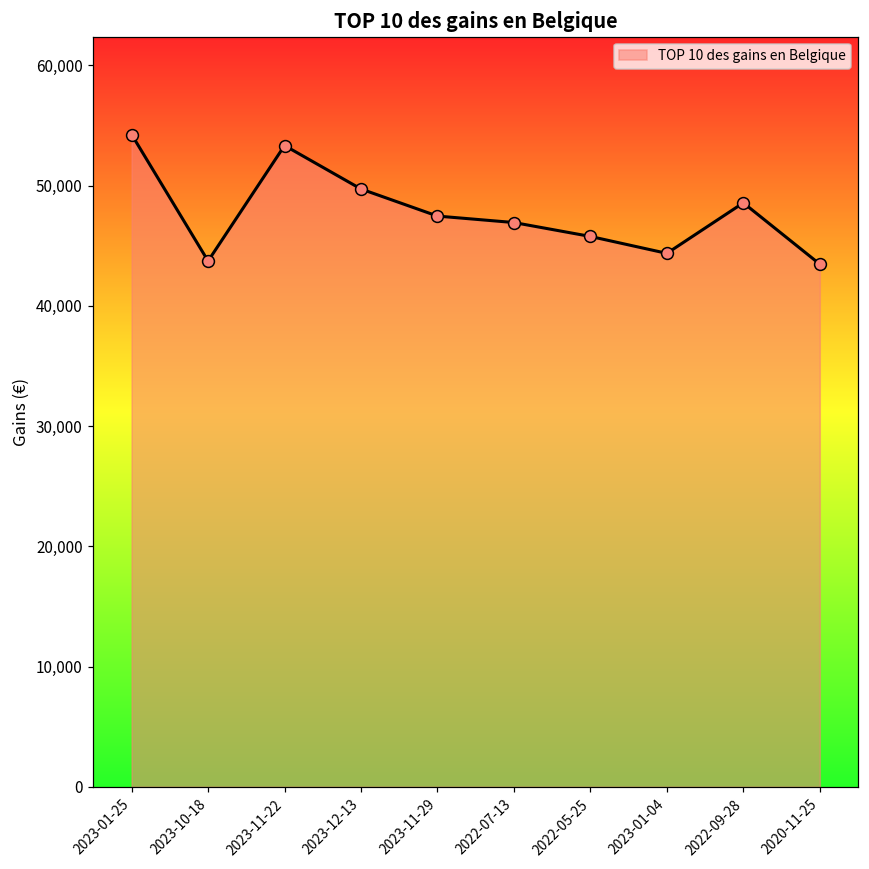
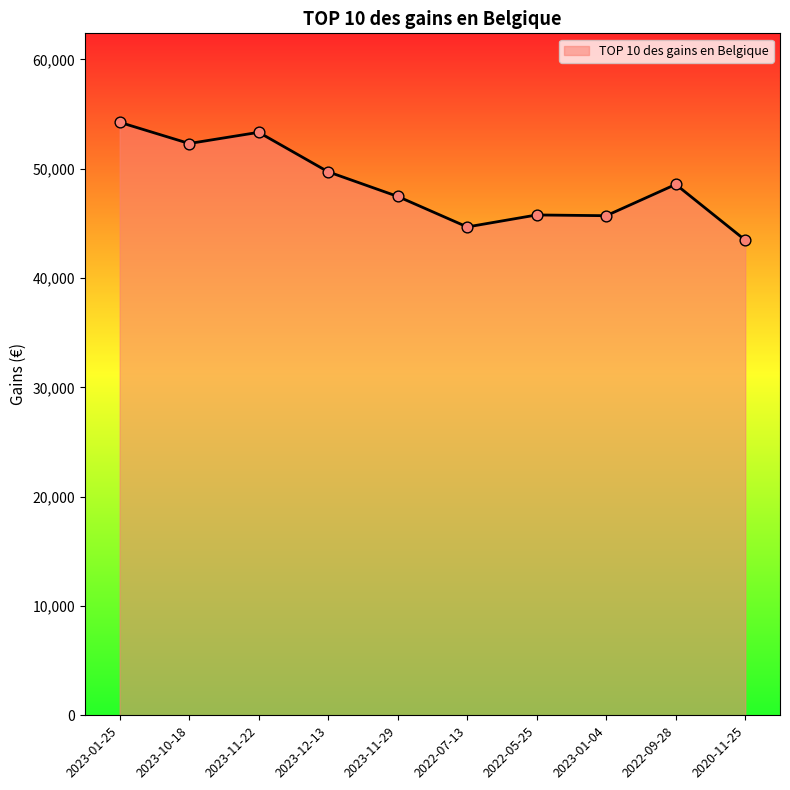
  {
    "2023-01-25": "54,200",
-   "2023-10-18": "43,700",
+   "2023-10-18": "52,300",
    "2023-11-22": "53,300",
    "2023-12-13": "49,700",
    "2023-11-29": "47,500",
-   "2022-07-13": "46,900",
+   "2022-07-13": "44,700",
    "2022-05-25": "45,800",
-   "2023-01-04": "44,400",
+   "2023-01-04": "45,700",
    "2022-09-28": "48,600",
    "2020-11-25": "43,500"
  }
